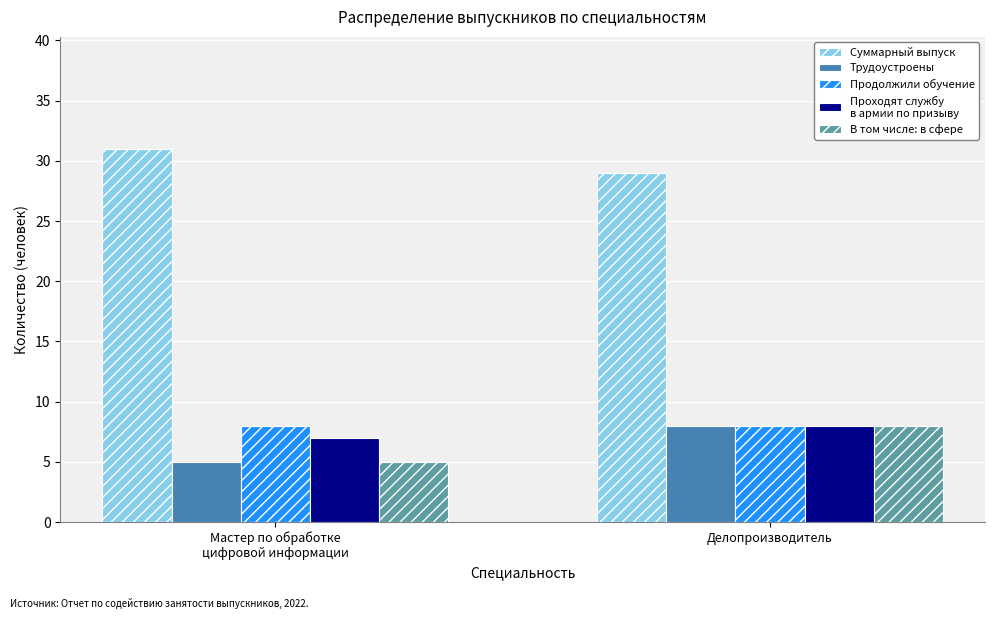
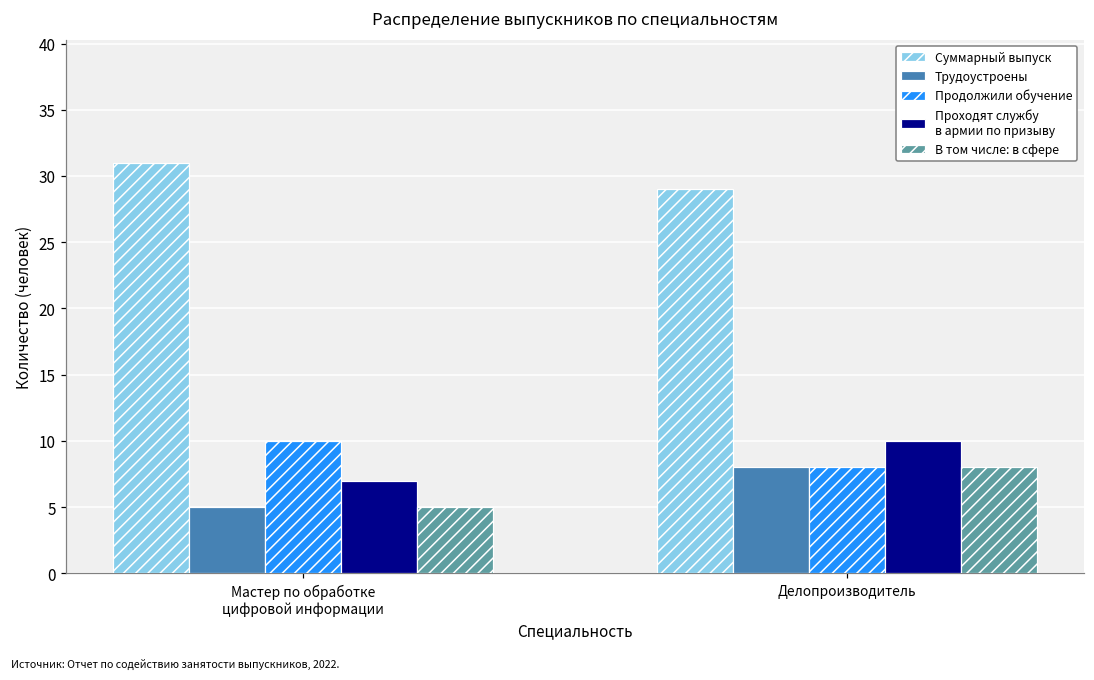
  {
    "Суммарный выпуск": {
      "Мастер по обработке цифровой информации": 31,
      "Делопроизводитель": 29
    },
    "Продолжили обучение": {
-     "Мастер по обработке цифровой информации": 8,
+     "Мастер по обработке цифровой информации": 10,
      "Делопроизводитель": 8
    },
    "Проходят службу в армии по призыву": {
      "Мастер по обработке цифровой информации": 7,
-     "Делопроизводитель": 8
+     "Делопроизводитель": 10
    }
  }
